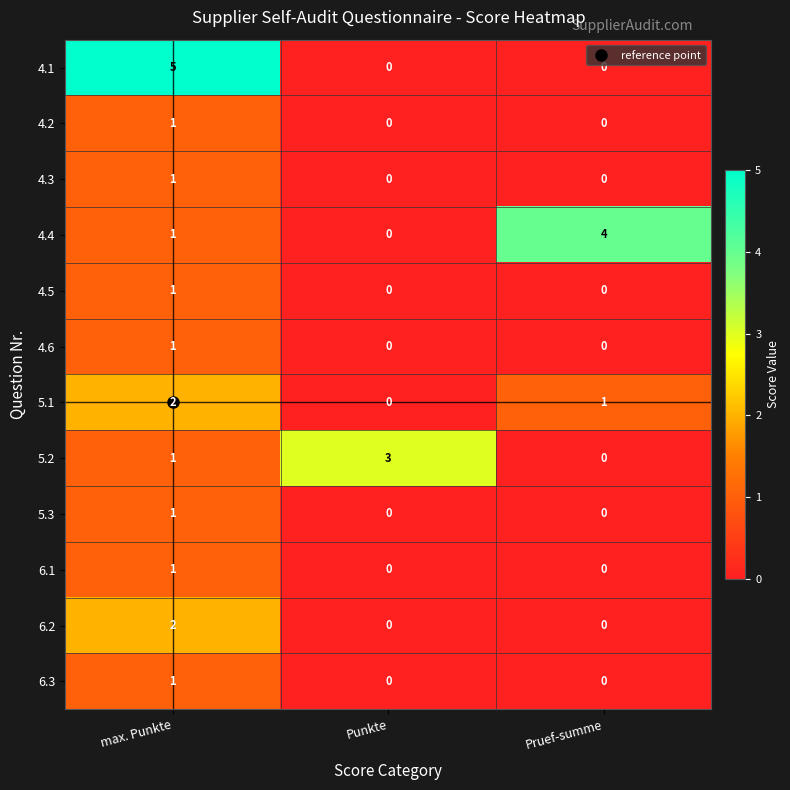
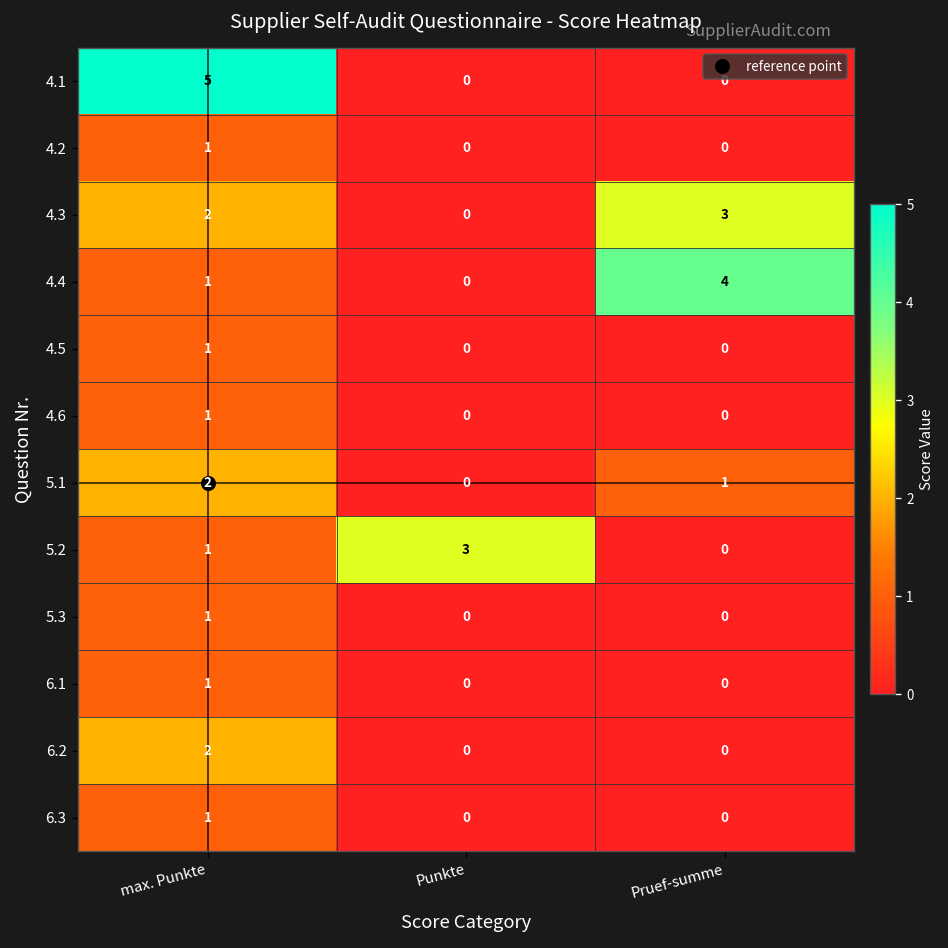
  {
    "4.1": {
      "max. Punkte": 5,
      "Punkte": 0
    },
    "4.2": {
      "max. Punkte": 1,
      "Punkte": 0,
      "Pruef-summe": 0
    },
    "4.3": {
-     "max. Punkte": 1,
+     "max. Punkte": 2,
      "Punkte": 0,
-     "Pruef-summe": 0
+     "Pruef-summe": 3
    },
    "4.4": {
      "max. Punkte": 1,
      "Punkte": 0,
      "Pruef-summe": 4
    },
    "4.5": {
      "max. Punkte": 1,
      "Punkte": 0,
      "Pruef-summe": 0
    },
    "4.6": {
      "max. Punkte": 1,
      "Punkte": 0,
      "Pruef-summe": 0
    },
    "5.1": {
      "Punkte": 0,
      "Pruef-summe": 1
    },
    "5.2": {
      "max. Punkte": 1,
      "Punkte": 3,
      "Pruef-summe": 0
    },
    "5.3": {
      "max. Punkte": 1,
      "Punkte": 0,
      "Pruef-summe": 0
    },
    "6.1": {
      "max. Punkte": 1,
      "Punkte": 0,
      "Pruef-summe": 0
    },
    "6.2": {
      "max. Punkte": 2,
      "Punkte": 0,
      "Pruef-summe": 0
    },
    "6.3": {
      "max. Punkte": 1,
      "Punkte": 0,
      "Pruef-summe": 0
    }
  }
